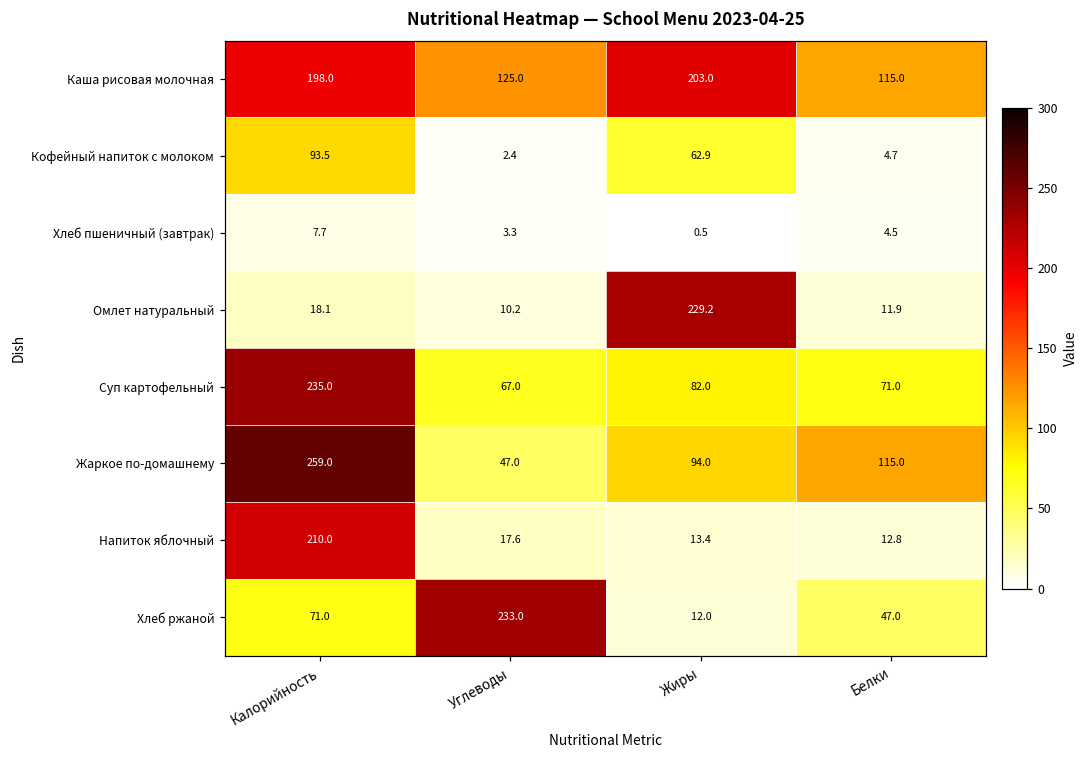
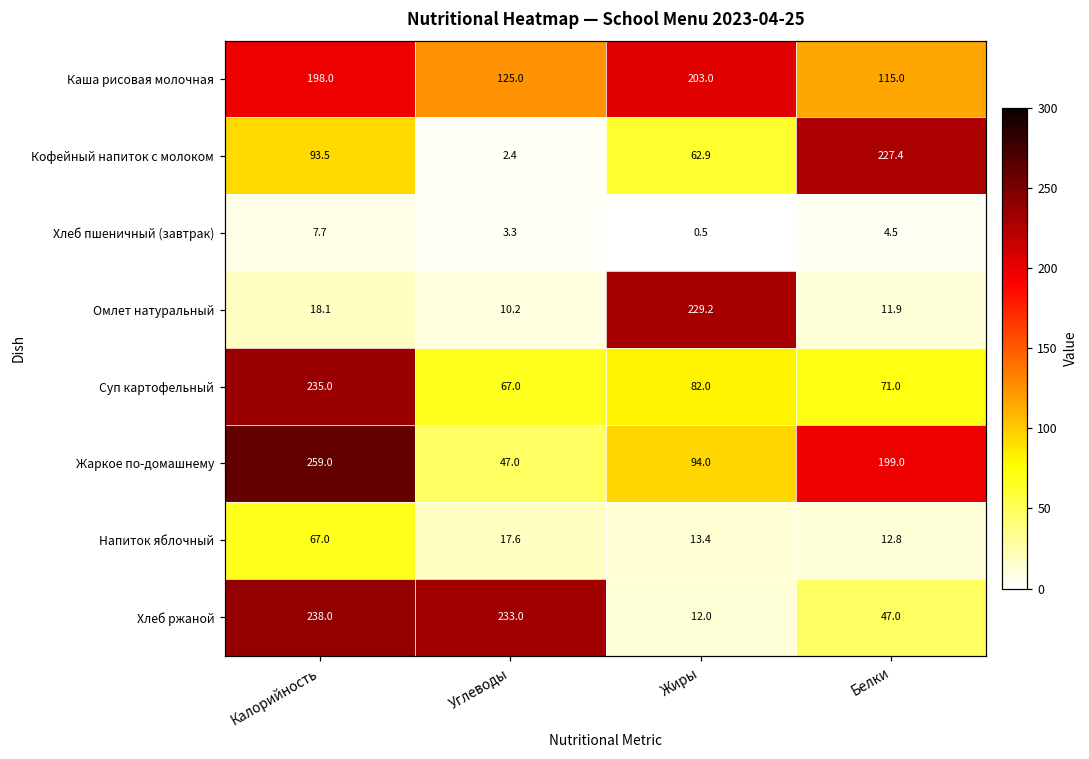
  {
    "Каша рисовая молочная": {
      "Калорийность": 198.0,
      "Углеводы": 125.0,
      "Жиры": 203.0,
      "Белки": 115.0
    },
    "Кофейный напиток с молоком": {
      "Калорийность": 93.5,
      "Углеводы": 2.4,
      "Жиры": 62.9,
-     "Белки": 4.7
+     "Белки": 227.4
    },
    "Хлеб пшеничный (завтрак)": {
      "Калорийность": 7.7,
      "Углеводы": 3.3,
      "Жиры": 0.5,
      "Белки": 4.5
    },
    "Омлет натуральный": {
      "Калорийность": 18.1,
      "Углеводы": 10.2,
      "Жиры": 229.2,
      "Белки": 11.9
    },
    "Суп картофельный": {
      "Калорийность": 235.0,
      "Углеводы": 67.0,
      "Жиры": 82.0,
      "Белки": 71.0
    },
    "Жаркое по-домашнему": {
      "Калорийность": 259.0,
      "Углеводы": 47.0,
      "Жиры": 94.0,
-     "Белки": 115.0
+     "Белки": 199.0
    },
    "Напиток яблочный": {
-     "Калорийность": 210.0,
+     "Калорийность": 67.0,
      "Углеводы": 17.6,
      "Жиры": 13.4,
      "Белки": 12.8
    },
    "Хлеб ржаной": {
-     "Калорийность": 71.0,
+     "Калорийность": 238.0,
      "Углеводы": 233.0,
      "Жиры": 12.0,
      "Белки": 47.0
    }
  }
